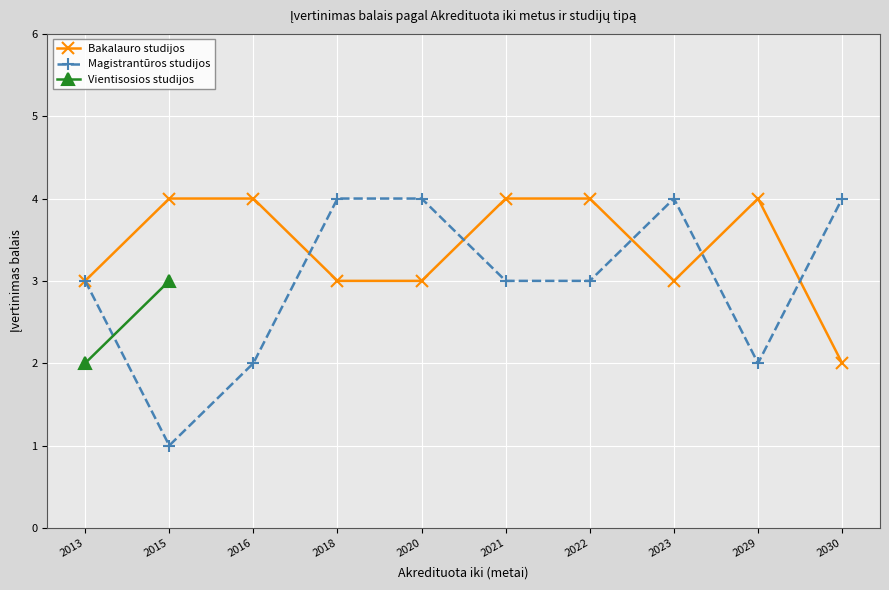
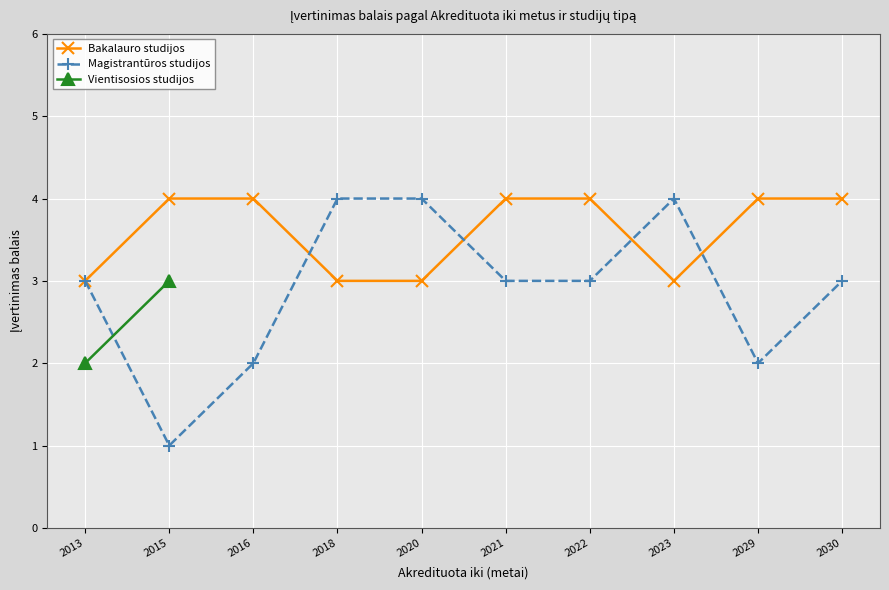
  {
    "Bakalauro studijos": {
      "2015": 4,
      "2016": 4,
      "2018": 3,
      "2020": 3,
      "2021": 4,
      "2022": 4,
      "2023": 3,
      "2029": 4,
-     "2030": 2
+     "2030": 4
    },
    "Magistrantūros studijos": {
      "2015": 1,
      "2016": 2,
      "2018": 4,
      "2020": 4,
      "2021": 3,
      "2022": 3,
      "2023": 4,
      "2029": 2,
-     "2030": 4
+     "2030": 3
    },
    "Vientisosios studijos": {
      "2013": 2,
      "2015": 3
    }
  }
